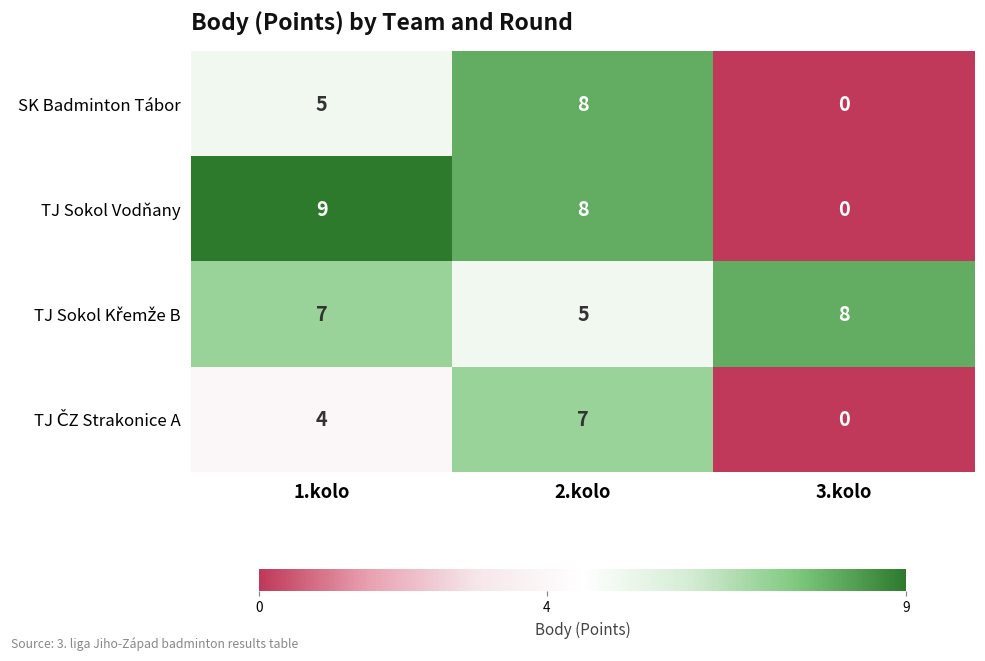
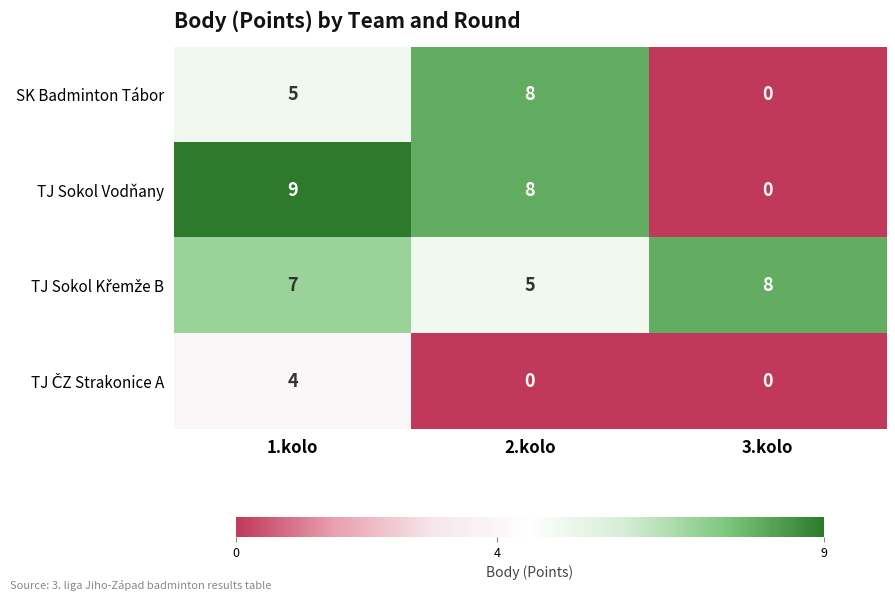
  {
    "SK Badminton Tábor": {
      "1.kolo": 5,
      "2.kolo": 8,
      "3.kolo": 0
    },
    "TJ Sokol Vodňany": {
      "1.kolo": 9,
      "2.kolo": 8,
      "3.kolo": 0
    },
    "TJ Sokol Křemže B": {
      "1.kolo": 7,
      "2.kolo": 5,
      "3.kolo": 8
    },
    "TJ ČZ Strakonice A": {
      "1.kolo": 4,
-     "2.kolo": 7,
+     "2.kolo": 0,
      "3.kolo": 0
    }
  }
